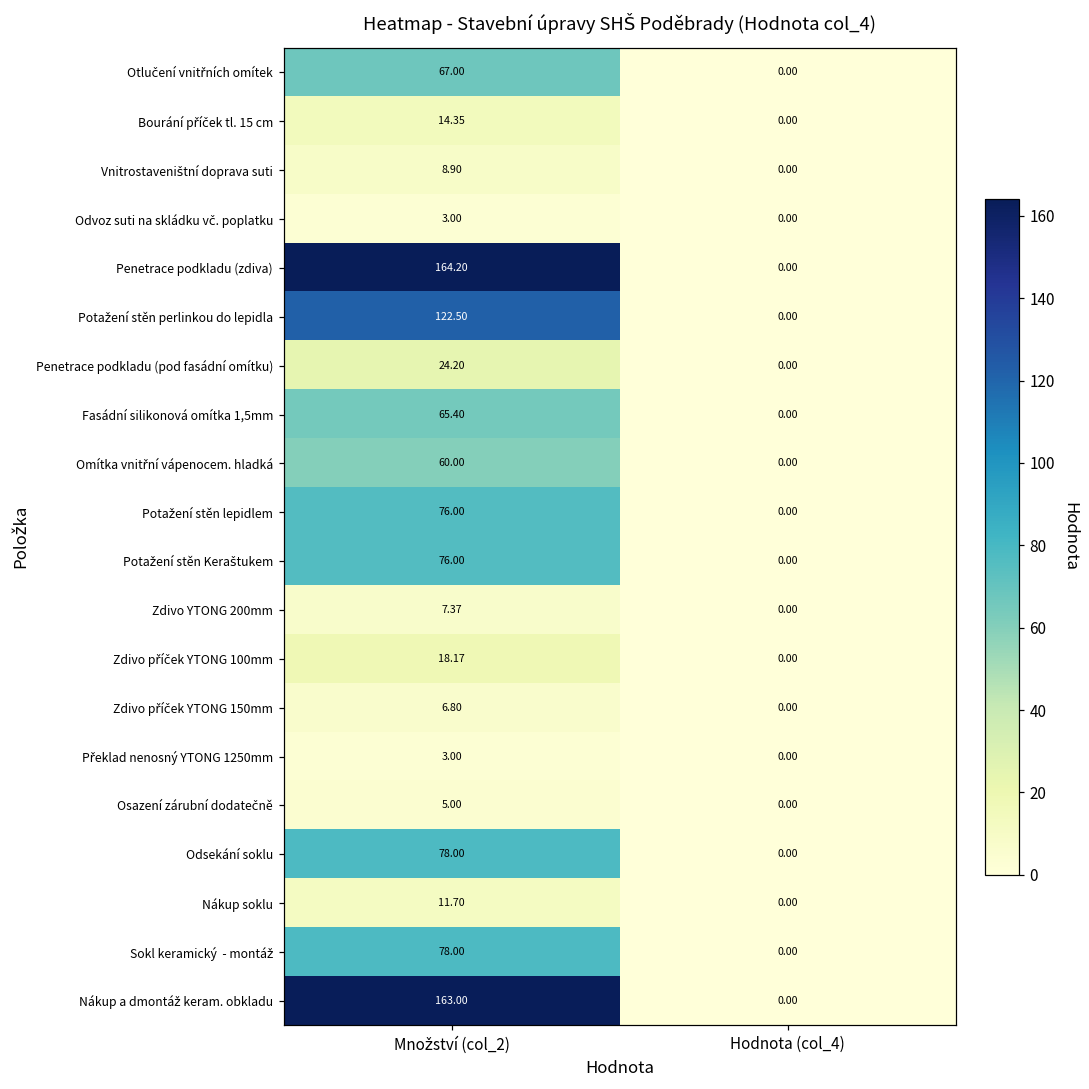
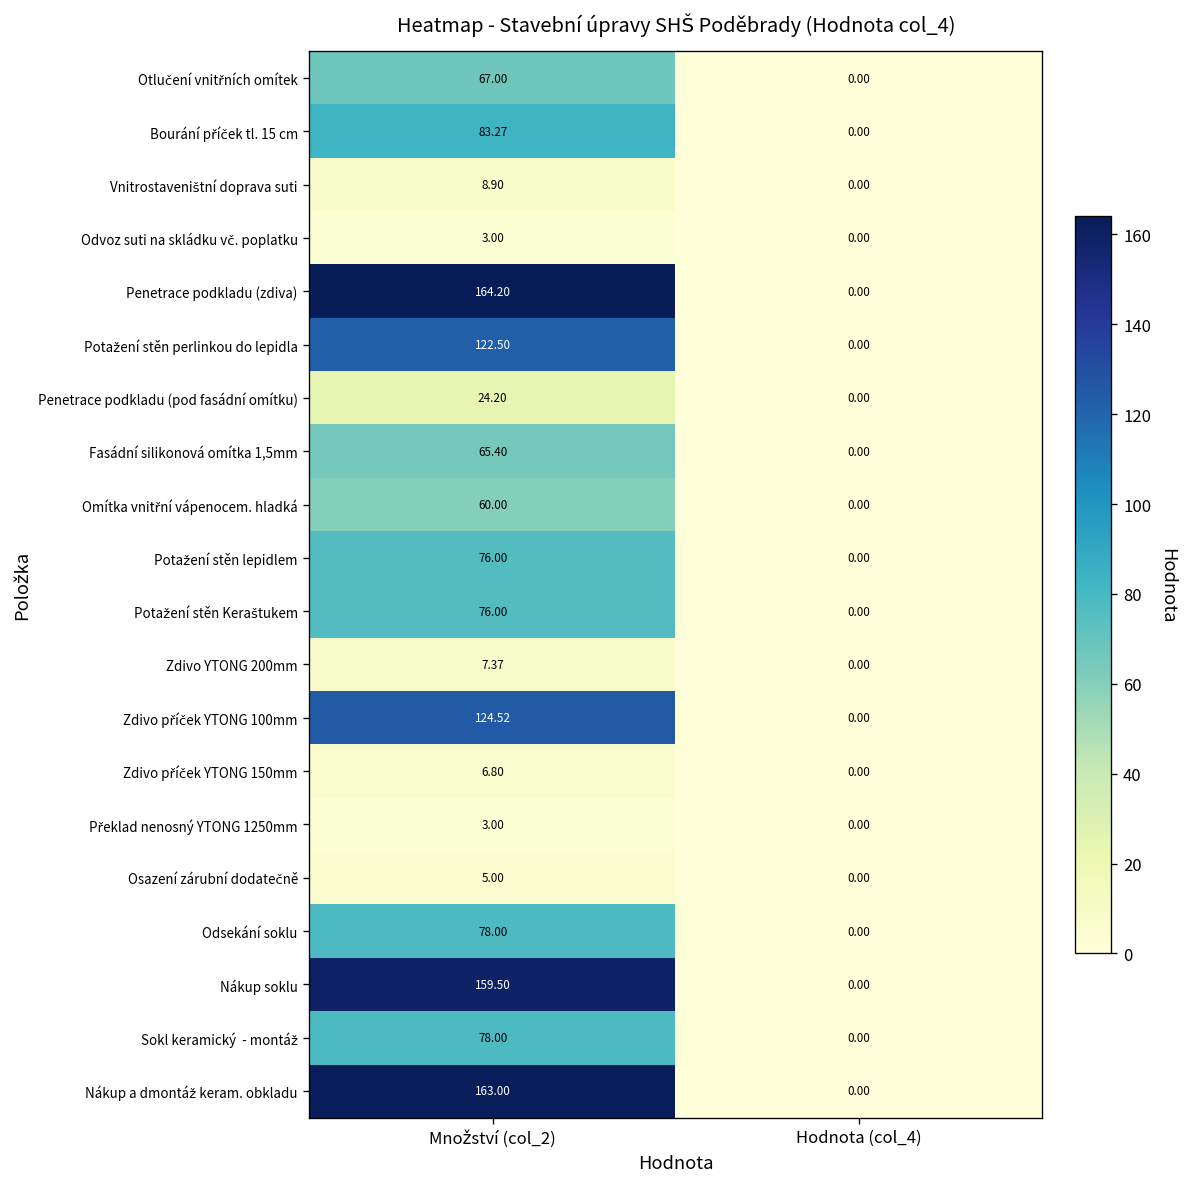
  {
    "Otlučení vnitřních omítek": {
      "Množství (col_2)": 67.00,
      "Hodnota (col_4)": 0.00
    },
    "Bourání příček tl. 15 cm": {
-     "Množství (col_2)": 14.35,
+     "Množství (col_2)": 83.27,
      "Hodnota (col_4)": 0.00
    },
    "Vnitrostaveništní doprava suti": {
      "Množství (col_2)": 8.90,
      "Hodnota (col_4)": 0.00
    },
    "Odvoz suti na skládku vč. poplatku": {
      "Množství (col_2)": 3.00,
      "Hodnota (col_4)": 0.00
    },
    "Penetrace podkladu (zdiva)": {
      "Množství (col_2)": 164.20,
      "Hodnota (col_4)": 0.00
    },
    "Potažení stěn perlinkou do lepidla": {
      "Množství (col_2)": 122.50,
      "Hodnota (col_4)": 0.00
    },
    "Penetrace podkladu (pod fasádní omítku)": {
      "Množství (col_2)": 24.20,
      "Hodnota (col_4)": 0.00
    },
    "Fasádní silikonová omítka 1,5mm": {
      "Množství (col_2)": 65.40,
      "Hodnota (col_4)": 0.00
    },
    "Omítka vnitřní vápenocem. hladká": {
      "Množství (col_2)": 60.00,
      "Hodnota (col_4)": 0.00
    },
    "Potažení stěn lepidlem": {
      "Množství (col_2)": 76.00,
      "Hodnota (col_4)": 0.00
    },
    "Potažení stěn Keraštukem": {
      "Množství (col_2)": 76.00,
      "Hodnota (col_4)": 0.00
    },
    "Zdivo YTONG 200mm": {
      "Množství (col_2)": 7.37,
      "Hodnota (col_4)": 0.00
    },
    "Zdivo příček YTONG 100mm": {
-     "Množství (col_2)": 18.17,
+     "Množství (col_2)": 124.52,
      "Hodnota (col_4)": 0.00
    },
    "Zdivo příček YTONG 150mm": {
      "Množství (col_2)": 6.80,
      "Hodnota (col_4)": 0.00
    },
    "Překlad nenosný YTONG 1250mm": {
      "Množství (col_2)": 3.00,
      "Hodnota (col_4)": 0.00
    },
    "Osazení zárubní dodatečně": {
      "Množství (col_2)": 5.00,
      "Hodnota (col_4)": 0.00
    },
    "Odsekání soklu": {
      "Množství (col_2)": 78.00,
      "Hodnota (col_4)": 0.00
    },
    "Nákup soklu": {
-     "Množství (col_2)": 11.70,
+     "Množství (col_2)": 159.50,
      "Hodnota (col_4)": 0.00
    },
    "Sokl keramický - montáž": {
      "Množství (col_2)": 78.00,
      "Hodnota (col_4)": 0.00
    },
    "Nákup a dmontáž keram. obkladu": {
      "Množství (col_2)": 163.00,
      "Hodnota (col_4)": 0.00
    }
  }
